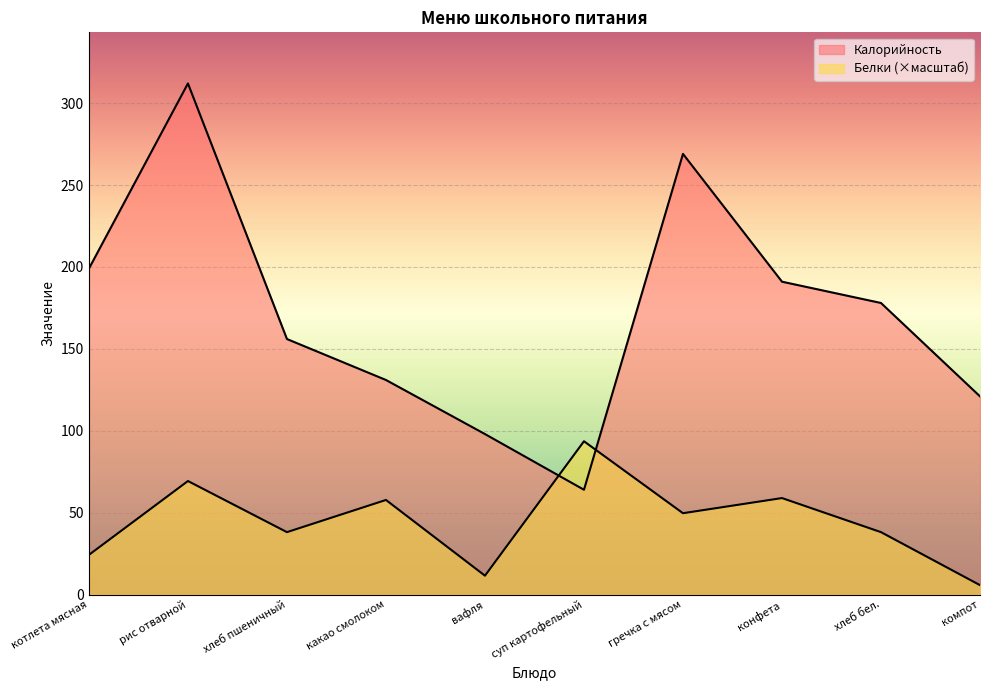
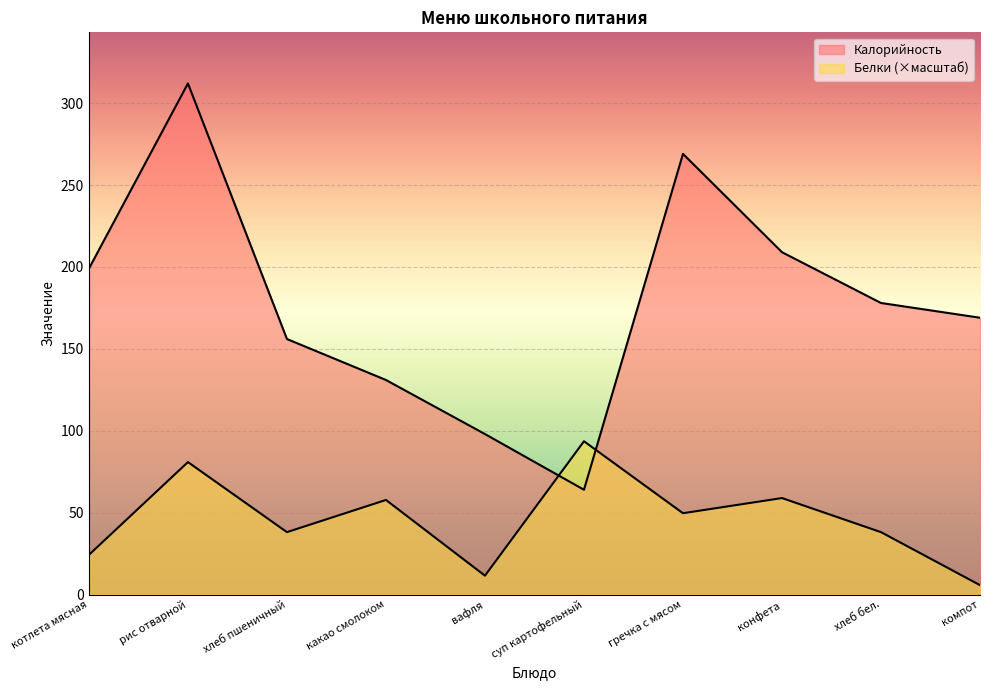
  {
    "Калорийность": {
      "котлета мясная": 199,
      "рис отварной": 312,
      "хлеб пшеничный": 156,
      "какао смолоком": 131,
      "вафля": 98,
      "суп картофельный": 64,
      "гречка с мясом": 269,
-     "конфета": 191,
+     "конфета": 209,
      "хлеб бел.": 178,
-     "компот": 121
+     "компот": 169
    },
    "Белки (×масштаб)": {
      "котлета мясная": 24,
-     "рис отварной": 69,
+     "рис отварной": 81,
      "хлеб пшеничный": 38,
      "какао смолоком": 58,
      "вафля": 12,
      "суп картофельный": 94,
      "гречка с мясом": 50,
      "конфета": 59,
      "хлеб бел.": 38,
      "компот": 6
    }
  }
